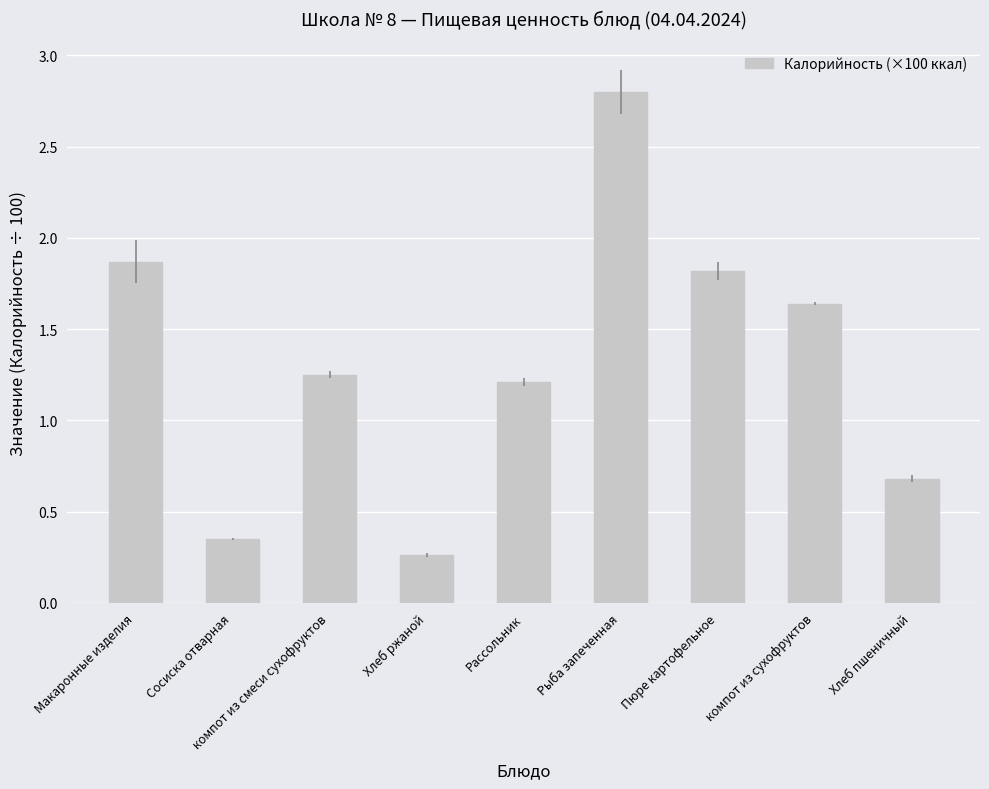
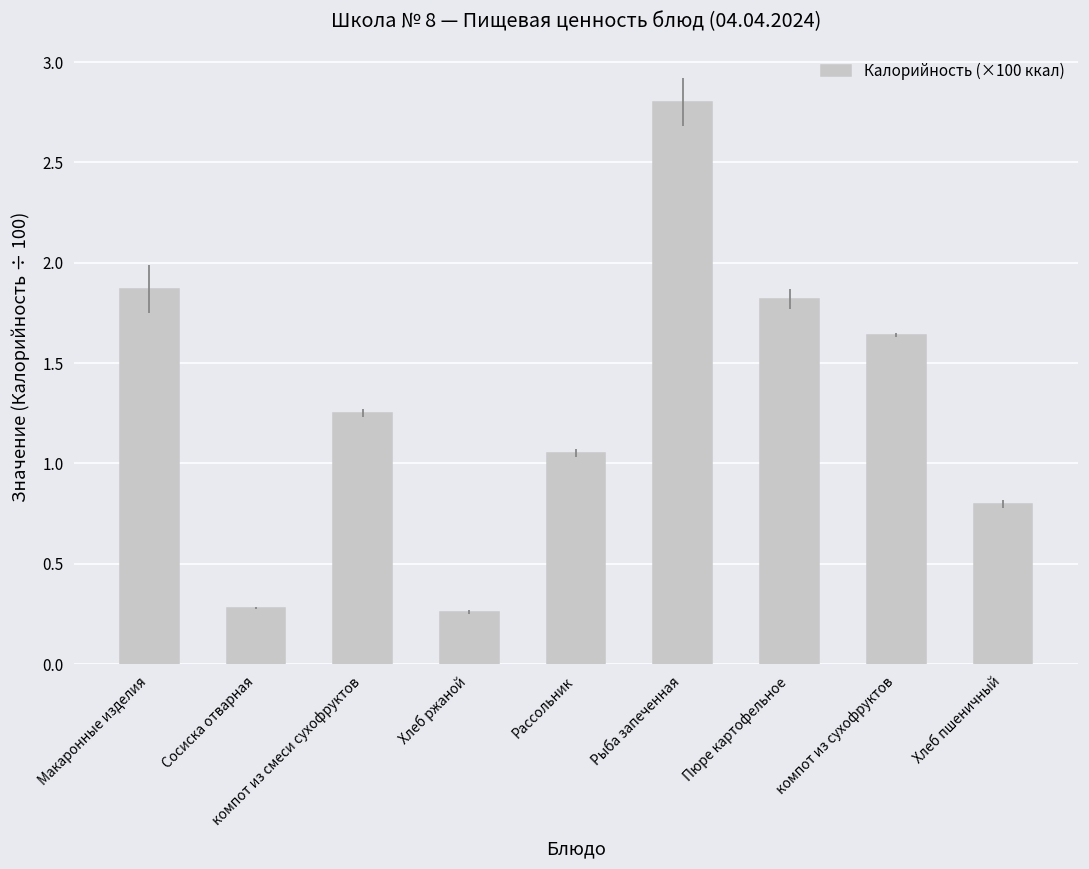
  {
    "Макаронные изделия": 1.87,
-   "Сосиска отварная": 0.35,
+   "Сосиска отварная": 0.28,
    "компот из смеси сухофруктов": 1.25,
    "Хлеб ржаной": 0.26,
-   "Рассольник": 1.21,
+   "Рассольник": 1.05,
    "Рыба запеченная": 2.80,
    "Пюре картофельное": 1.82,
    "компот из сухофруктов": 1.64,
-   "Хлеб пшеничный": 0.68
+   "Хлеб пшеничный": 0.80
  }
